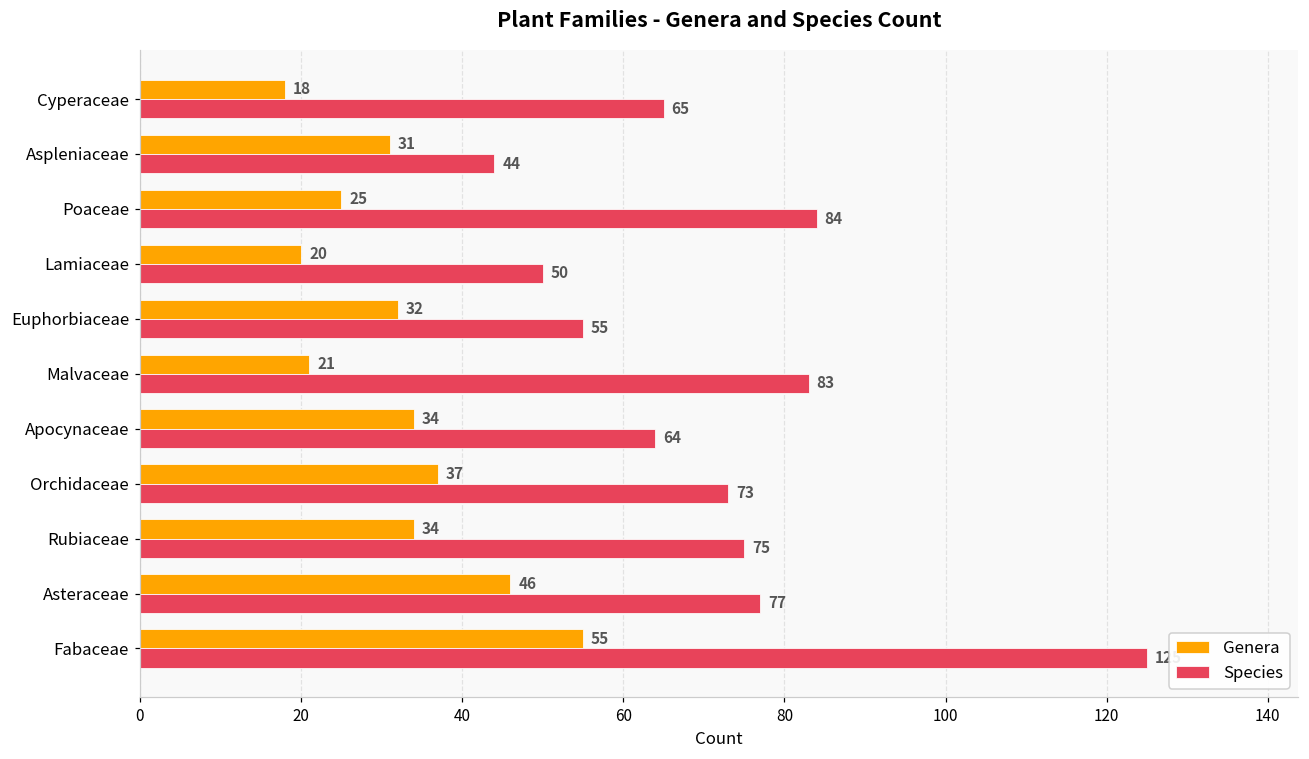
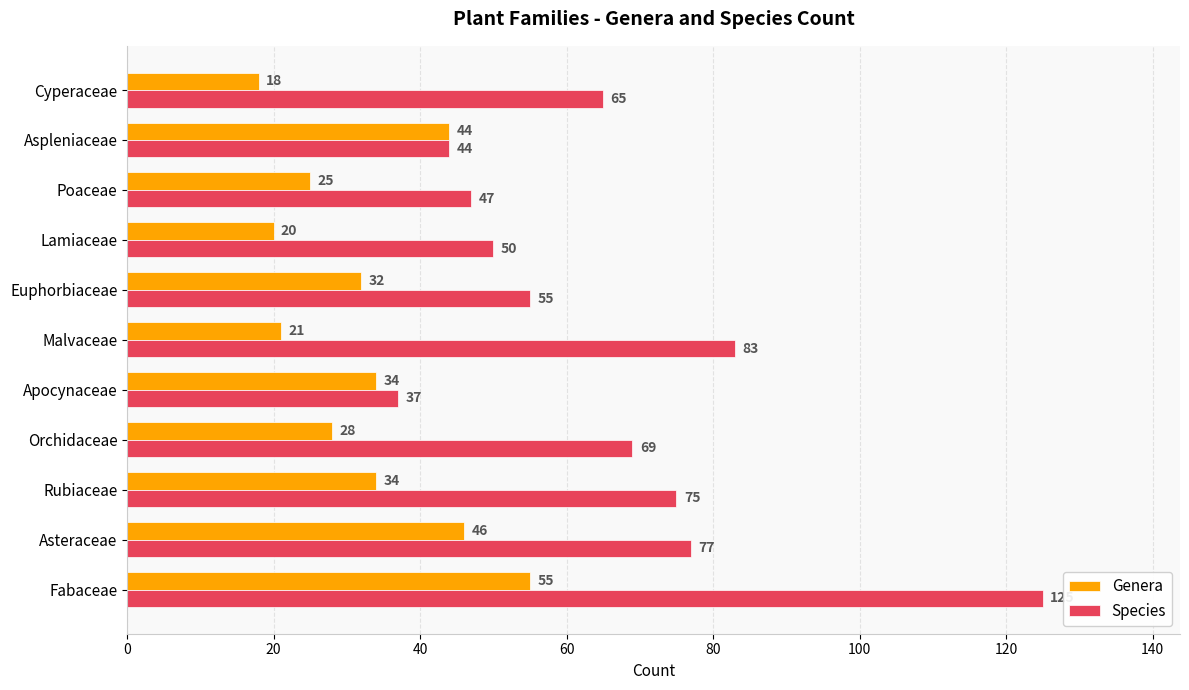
  {
    "Genera": {
      "Cyperaceae": 18,
-     "Aspleniaceae": 31,
+     "Aspleniaceae": 44,
      "Poaceae": 25,
      "Lamiaceae": 20,
      "Euphorbiaceae": 32,
      "Malvaceae": 21,
      "Apocynaceae": 34,
-     "Orchidaceae": 37,
+     "Orchidaceae": 28,
      "Rubiaceae": 34,
      "Asteraceae": 46,
      "Fabaceae": 55
    },
    "Species": {
      "Cyperaceae": 65,
      "Aspleniaceae": 44,
-     "Poaceae": 84,
+     "Poaceae": 47,
      "Lamiaceae": 50,
      "Euphorbiaceae": 55,
      "Malvaceae": 83,
-     "Apocynaceae": 64,
-     "Orchidaceae": 73,
+     "Apocynaceae": 37,
+     "Orchidaceae": 69,
      "Rubiaceae": 75,
      "Asteraceae": 77
    }
  }
